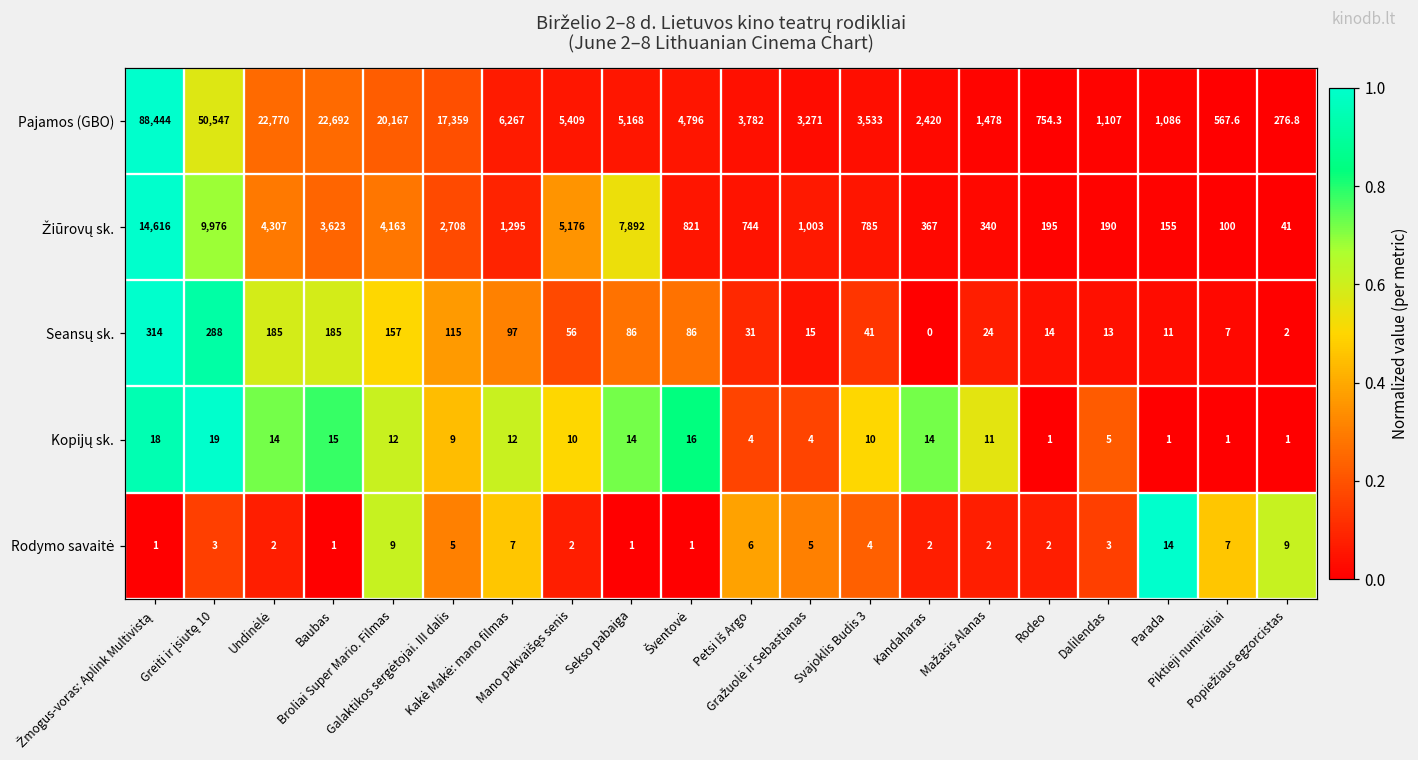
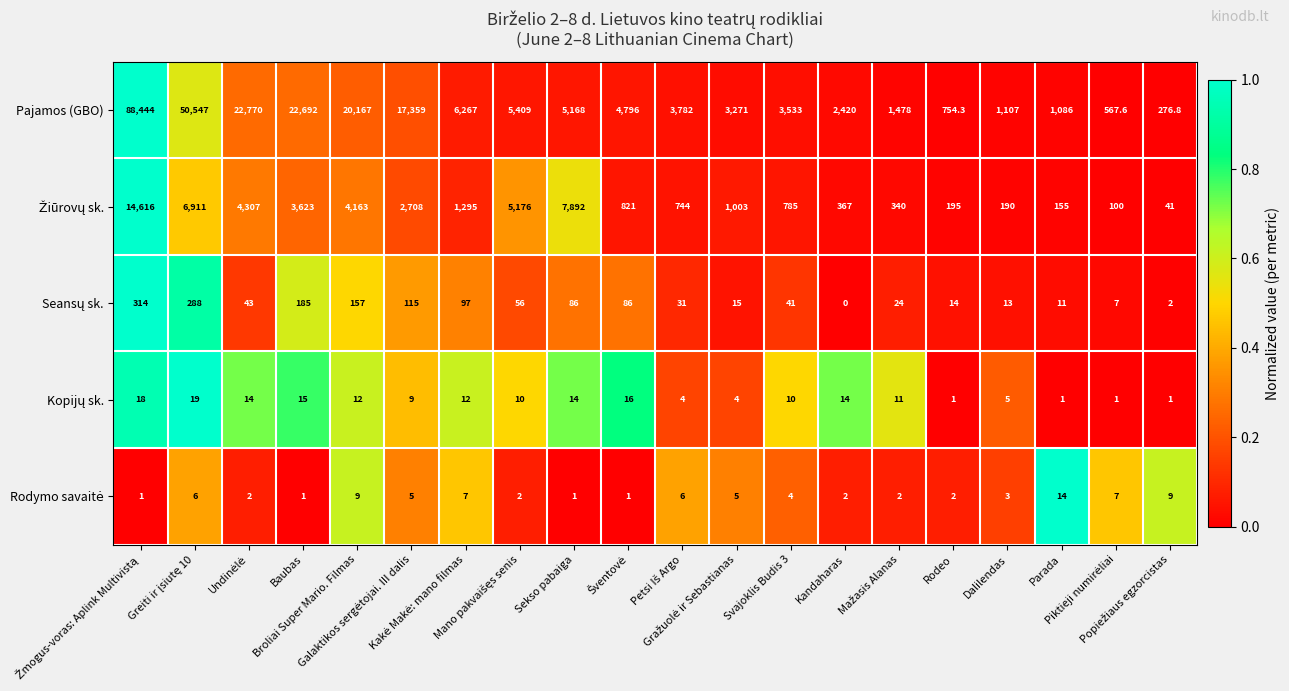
  {
    "Pajamos (GBO)": {
      "Žmogus-voras: Aplink Multivistą": "88,444",
      "Greiti ir įsiutę 10": "50,547",
      "Undinėlė": "22,770",
      "Baubas": "22,692",
      "Broliai Super Mario. Filmas": "20,167",
      "Galaktikos sergėtojai. III dalis": "17,359",
      "Kakė Makė: mano filmas": "6,267",
      "Mano pakvaišęs senis": "5,409",
      "Sekso pabaiga": "5,168",
      "Šventovė": "4,796",
      "Petsi Iš Argo": "3,782",
      "Gražuolė ir Sebastianas": "3,271",
      "Svajoklis Budis 3": "3,533",
      "Kandaharas": "2,420",
      "Mažasis Alanas": "1,478",
      "Rodeo": "754.3",
      "Dalilendas": "1,107",
      "Parada": "1,086",
      "Piktieji numirėliai": "567.6",
      "Popiežiaus egzorcistas": "276.8"
    },
    "Žiūrovų sk.": {
      "Žmogus-voras: Aplink Multivistą": "14,616",
-     "Greiti ir įsiutę 10": "9,976",
+     "Greiti ir įsiutę 10": "6,911",
      "Undinėlė": "4,307",
      "Baubas": "3,623",
      "Broliai Super Mario. Filmas": "4,163",
      "Galaktikos sergėtojai. III dalis": "2,708",
      "Kakė Makė: mano filmas": "1,295",
      "Mano pakvaišęs senis": "5,176",
      "Sekso pabaiga": "7,892",
      "Šventovė": "821",
      "Petsi Iš Argo": "744",
      "Gražuolė ir Sebastianas": "1,003",
      "Svajoklis Budis 3": "785",
      "Kandaharas": "367",
      "Mažasis Alanas": "340",
      "Rodeo": "195",
      "Dalilendas": "190",
      "Parada": "155",
      "Piktieji numirėliai": "100",
      "Popiežiaus egzorcistas": "41"
    },
    "Seansų sk.": {
      "Žmogus-voras: Aplink Multivistą": "314",
      "Greiti ir įsiutę 10": "288",
-     "Undinėlė": "185",
+     "Undinėlė": "43",
      "Baubas": "185",
      "Broliai Super Mario. Filmas": "157",
      "Galaktikos sergėtojai. III dalis": "115",
      "Kakė Makė: mano filmas": "97",
      "Mano pakvaišęs senis": "56",
      "Sekso pabaiga": "86",
      "Šventovė": "86",
      "Petsi Iš Argo": "31",
      "Gražuolė ir Sebastianas": "15",
      "Svajoklis Budis 3": "41",
      "Kandaharas": "0",
      "Mažasis Alanas": "24",
      "Rodeo": "14",
      "Dalilendas": "13",
      "Parada": "11",
      "Piktieji numirėliai": "7",
      "Popiežiaus egzorcistas": "2"
    },
    "Kopijų sk.": {
      "Žmogus-voras: Aplink Multivistą": "18",
      "Greiti ir įsiutę 10": "19",
      "Undinėlė": "14",
      "Baubas": "15",
      "Broliai Super Mario. Filmas": "12",
      "Galaktikos sergėtojai. III dalis": "9",
      "Kakė Makė: mano filmas": "12",
      "Mano pakvaišęs senis": "10",
      "Sekso pabaiga": "14",
      "Šventovė": "16",
      "Petsi Iš Argo": "4",
      "Gražuolė ir Sebastianas": "4",
      "Svajoklis Budis 3": "10",
      "Kandaharas": "14",
      "Mažasis Alanas": "11",
      "Rodeo": "1",
      "Dalilendas": "5",
      "Parada": "1",
      "Piktieji numirėliai": "1",
      "Popiežiaus egzorcistas": "1"
    },
    "Rodymo savaitė": {
      "Žmogus-voras: Aplink Multivistą": "1",
-     "Greiti ir įsiutę 10": "3",
+     "Greiti ir įsiutę 10": "6",
      "Undinėlė": "2",
      "Baubas": "1",
      "Broliai Super Mario. Filmas": "9",
      "Galaktikos sergėtojai. III dalis": "5",
      "Kakė Makė: mano filmas": "7",
      "Mano pakvaišęs senis": "2",
      "Sekso pabaiga": "1",
      "Šventovė": "1",
      "Petsi Iš Argo": "6",
      "Gražuolė ir Sebastianas": "5",
      "Svajoklis Budis 3": "4",
      "Kandaharas": "2",
      "Mažasis Alanas": "2",
      "Rodeo": "2",
      "Dalilendas": "3",
      "Parada": "14",
      "Piktieji numirėliai": "7",
      "Popiežiaus egzorcistas": "9"
    }
  }
